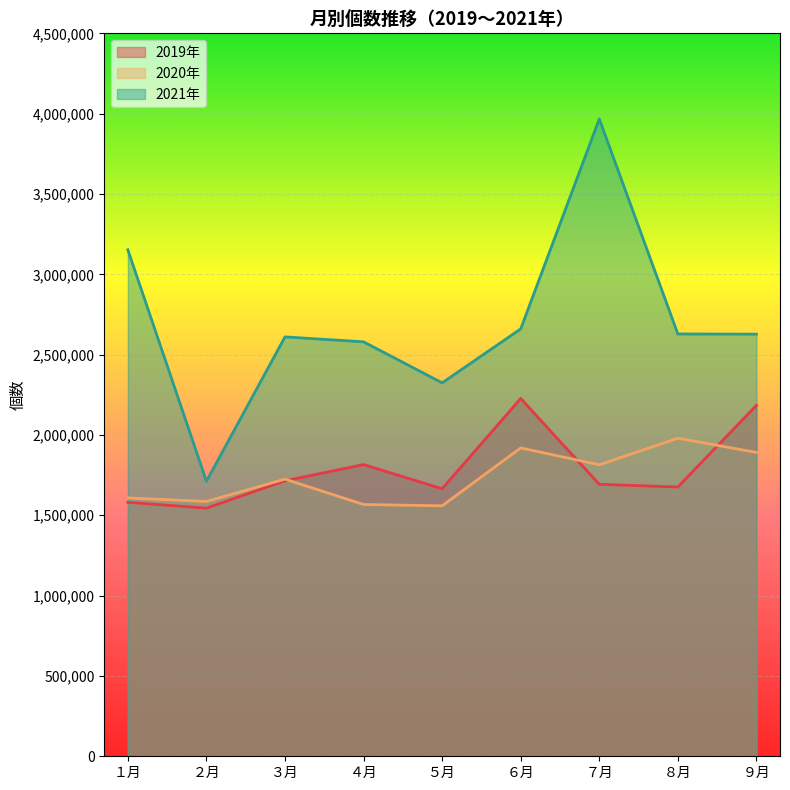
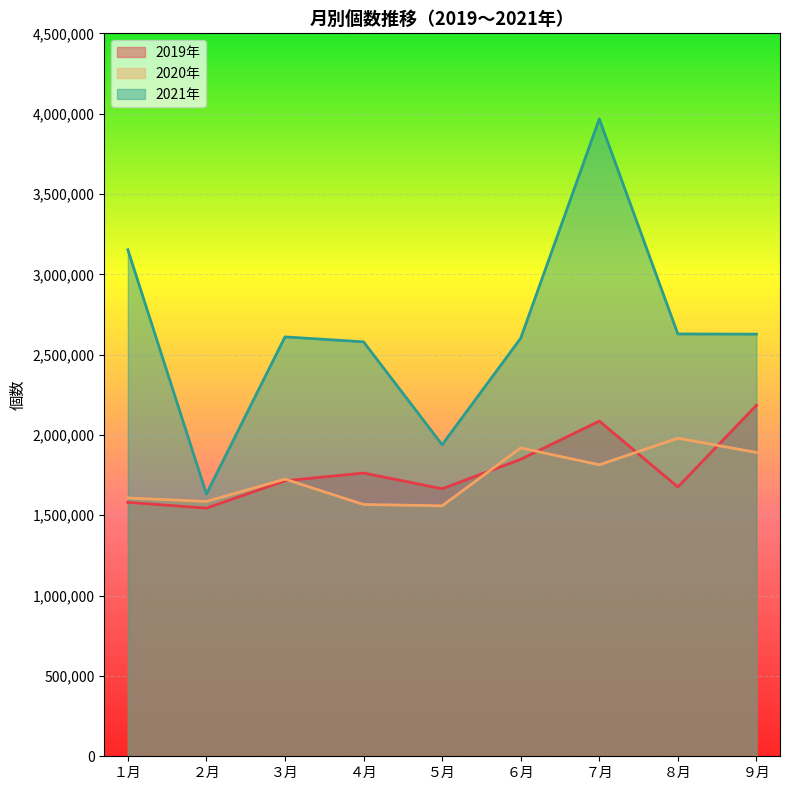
  {
    "2019年": {
      "１月": "1,580,000",
      "２月": "1,540,000",
-     "４月": "1,820,000",
+     "４月": "1,760,000",
      "５月": "1,670,000",
-     "６月": "2,230,000",
-     "７月": "1,690,000",
+     "６月": "1,850,000",
+     "７月": "2,090,000",
      "８月": "1,680,000",
      "９月": "2,180,000"
    },
    "2020年": {
      "１月": "1,610,000",
      "２月": "1,590,000",
      "４月": "1,570,000",
      "５月": "1,560,000",
      "６月": "1,920,000",
      "７月": "1,810,000",
      "８月": "1,980,000",
      "９月": "1,890,000"
    },
    "2021年": {
      "１月": "3,150,000",
-     "２月": "1,710,000",
+     "２月": "1,630,000",
      "３月": "2,610,000",
      "４月": "2,580,000",
-     "５月": "2,320,000",
-     "６月": "2,660,000",
+     "５月": "1,940,000",
+     "６月": "2,600,000",
      "７月": "3,970,000",
      "８月": "2,630,000",
      "９月": "2,630,000"
    }
  }
